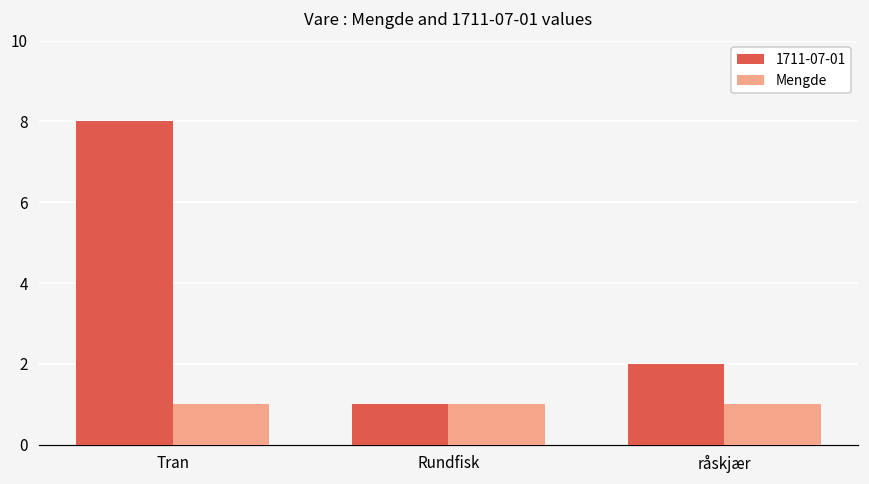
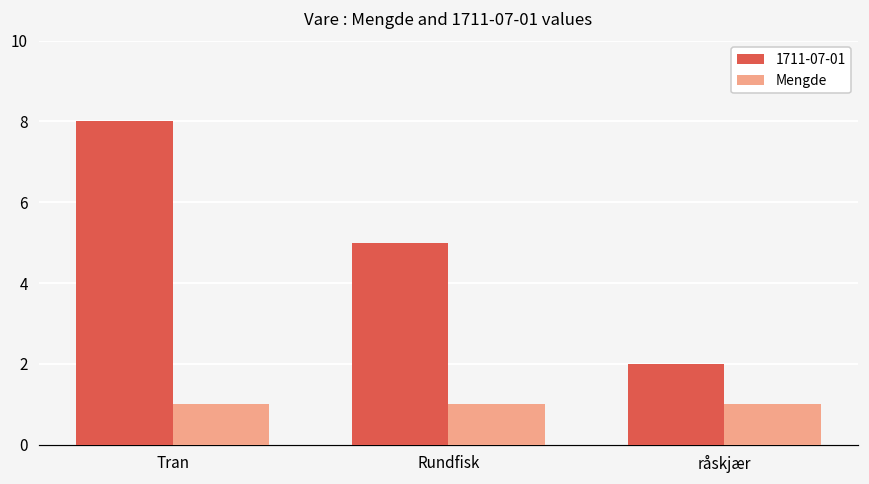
  {
    "1711-07-01": {
      "Tran": 8,
-     "Rundfisk": 1,
+     "Rundfisk": 5,
      "råskjær": 2
    },
    "Mengde": {
      "Tran": 1,
      "Rundfisk": 1,
      "råskjær": 1
    }
  }
